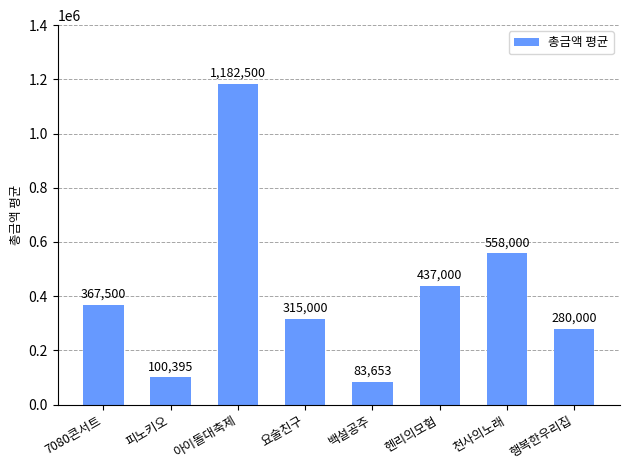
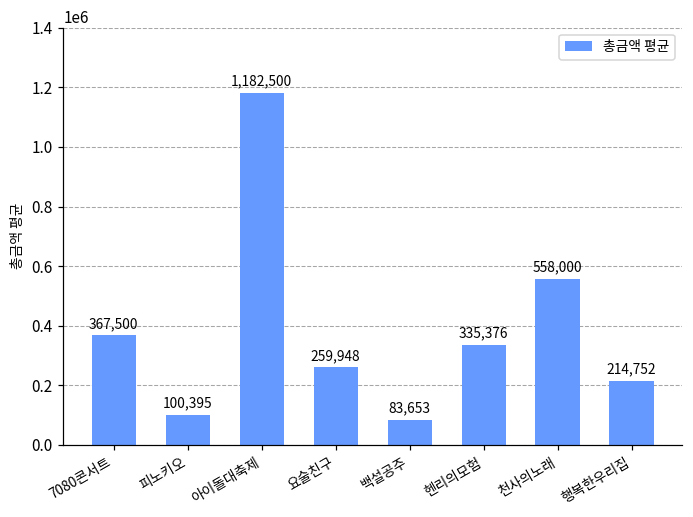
  {
    "7080콘서트": "367,500",
    "피노키오": "100,395",
    "아이돌대축제": "1,182,500",
-   "요술친구": "315,000",
+   "요술친구": "259,948",
    "백설공주": "83,653",
-   "헨리의모험": "437,000",
+   "헨리의모험": "335,376",
    "천사의노래": "558,000",
-   "행복한우리집": "280,000"
+   "행복한우리집": "214,752"
  }
